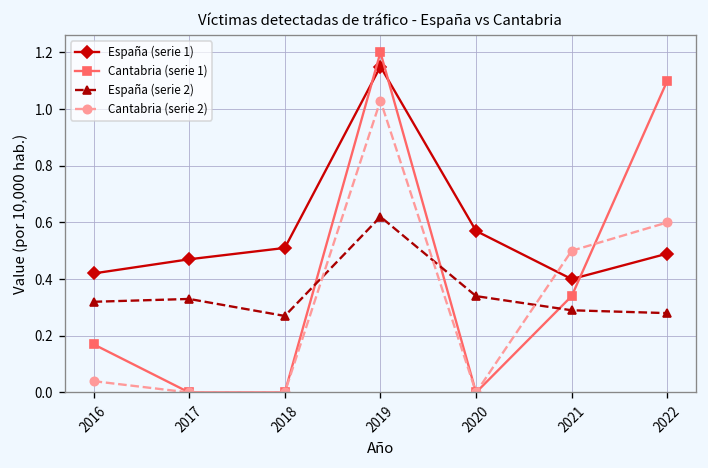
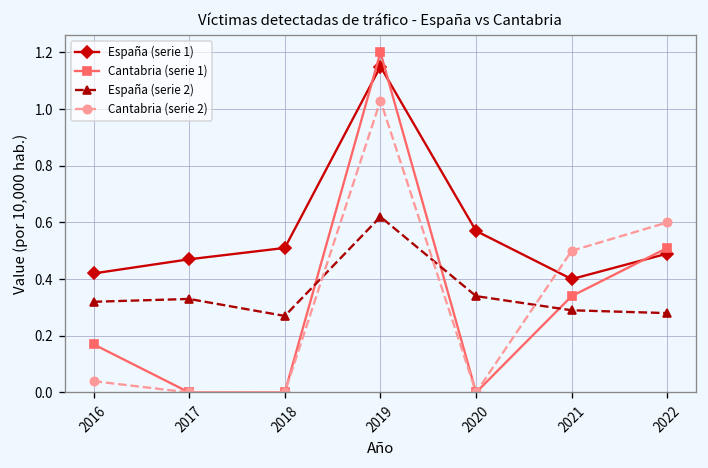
  {
    "Cantabria (serie 1)": {
      "2016": 0.17,
      "2019": 1.20,
      "2021": 0.34,
-     "2022": 1.10
+     "2022": 0.51
    },
    "Cantabria (serie 2)": {
      "2016": 0.04,
      "2019": 1.03,
      "2021": 0.50,
      "2022": 0.60
    }
  }
